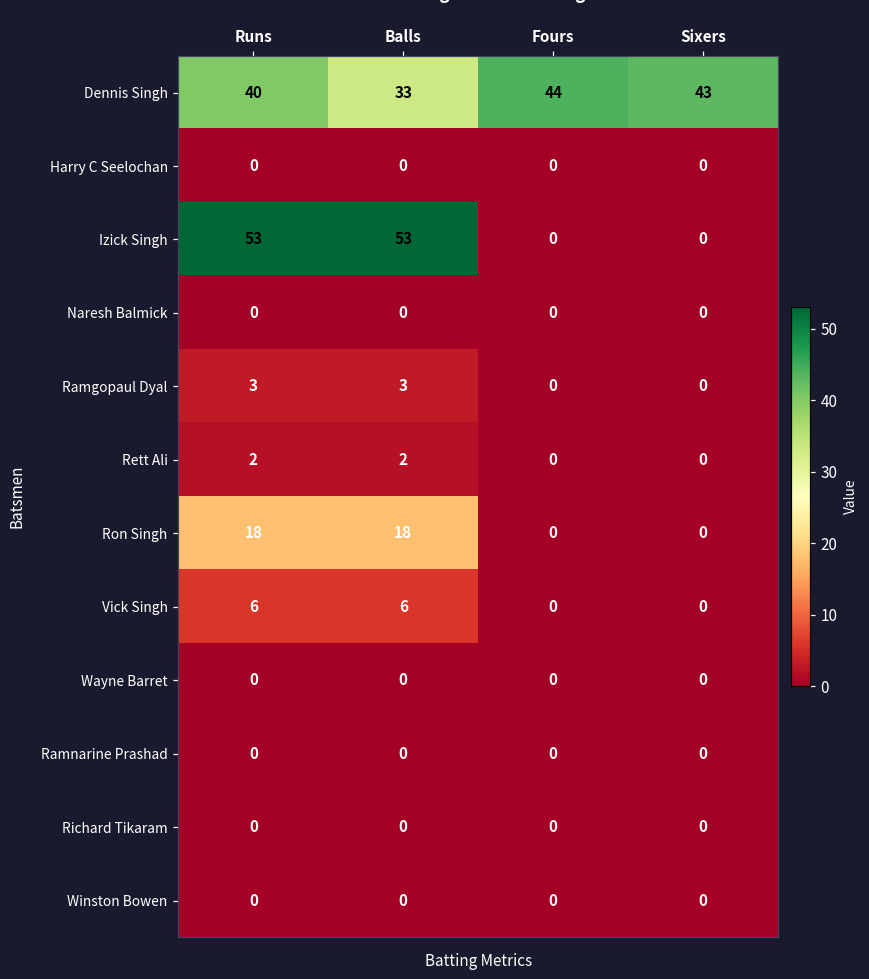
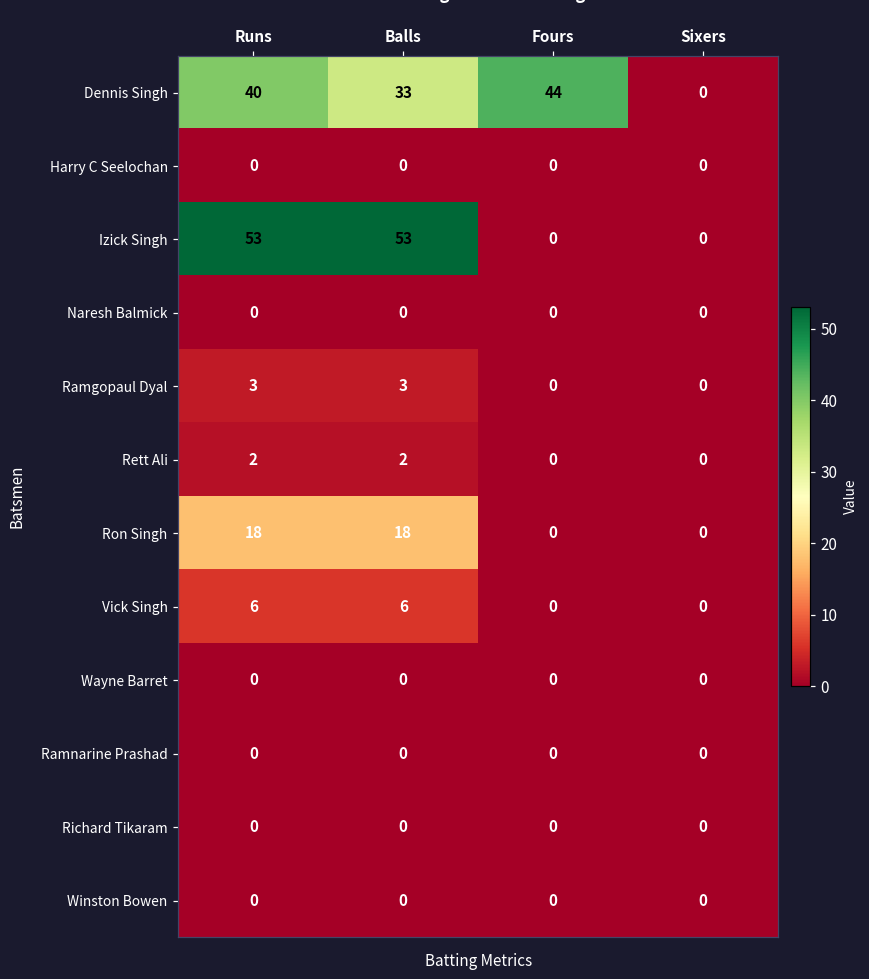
  {
    "Dennis Singh": {
      "Runs": 40,
      "Balls": 33,
      "Fours": 44,
-     "Sixers": 43
+     "Sixers": 0
    },
    "Harry C Seelochan": {
      "Runs": 0,
      "Balls": 0,
      "Fours": 0,
      "Sixers": 0
    },
    "Izick Singh": {
      "Runs": 53,
      "Balls": 53,
      "Fours": 0,
      "Sixers": 0
    },
    "Naresh Balmick": {
      "Runs": 0,
      "Balls": 0,
      "Fours": 0,
      "Sixers": 0
    },
    "Ramgopaul Dyal": {
      "Runs": 3,
      "Balls": 3,
      "Fours": 0,
      "Sixers": 0
    },
    "Rett Ali": {
      "Runs": 2,
      "Balls": 2,
      "Fours": 0,
      "Sixers": 0
    },
    "Ron Singh": {
      "Runs": 18,
      "Balls": 18,
      "Fours": 0,
      "Sixers": 0
    },
    "Vick Singh": {
      "Runs": 6,
      "Balls": 6,
      "Fours": 0,
      "Sixers": 0
    },
    "Wayne Barret": {
      "Runs": 0,
      "Balls": 0,
      "Fours": 0,
      "Sixers": 0
    },
    "Ramnarine Prashad": {
      "Runs": 0,
      "Balls": 0,
      "Fours": 0,
      "Sixers": 0
    },
    "Richard Tikaram": {
      "Runs": 0,
      "Balls": 0,
      "Fours": 0,
      "Sixers": 0
    },
    "Winston Bowen": {
      "Runs": 0,
      "Balls": 0,
      "Fours": 0,
      "Sixers": 0
    }
  }
